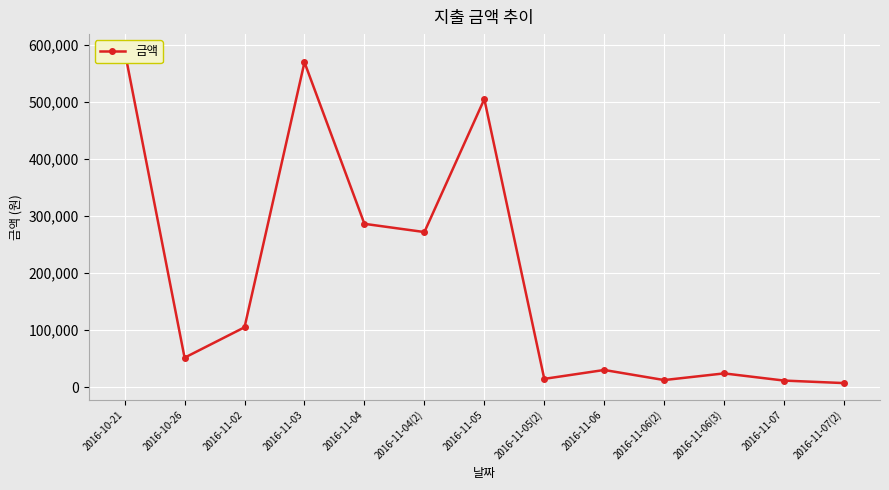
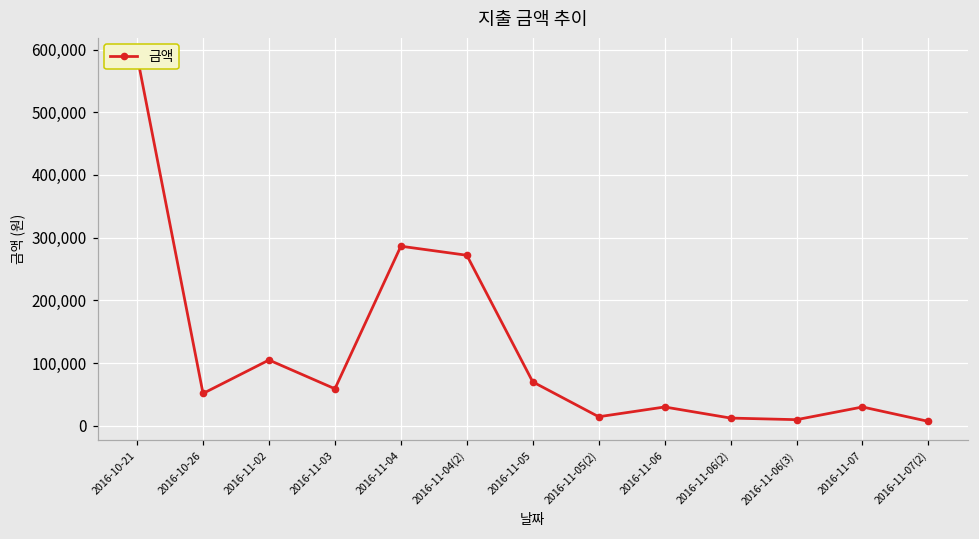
  {
    "2016-10-26": "50,000",
    "2016-11-02": "100,000",
-   "2016-11-03": "570,000",
+   "2016-11-03": "60,000",
    "2016-11-04": "290,000",
    "2016-11-04(2)": "270,000",
-   "2016-11-05": "510,000",
+   "2016-11-05": "70,000",
    "2016-11-05(2)": "10,000",
    "2016-11-06": "30,000",
    "2016-11-06(2)": "10,000",
-   "2016-11-06(3)": "20,000",
-   "2016-11-07": "10,000",
+   "2016-11-06(3)": "10,000",
+   "2016-11-07": "30,000",
    "2016-11-07(2)": "10,000"
  }
